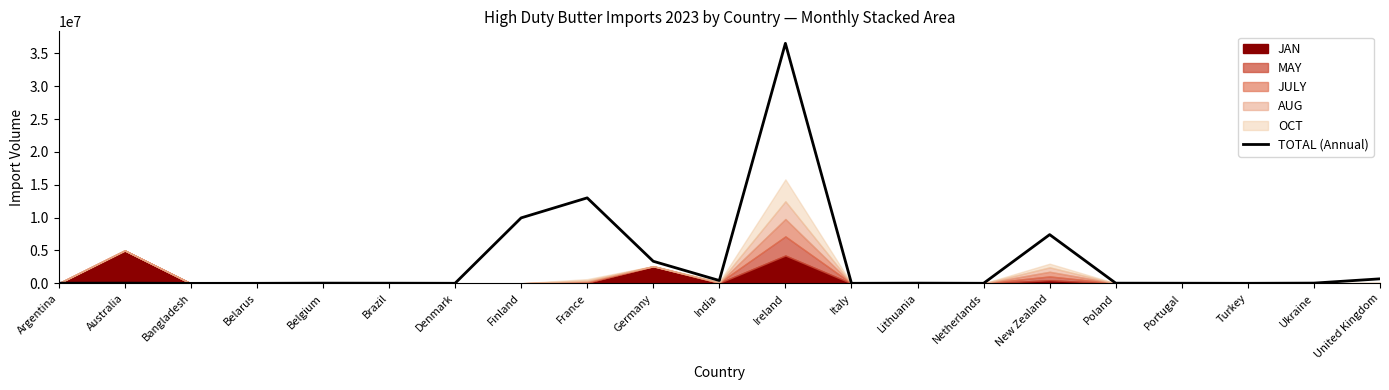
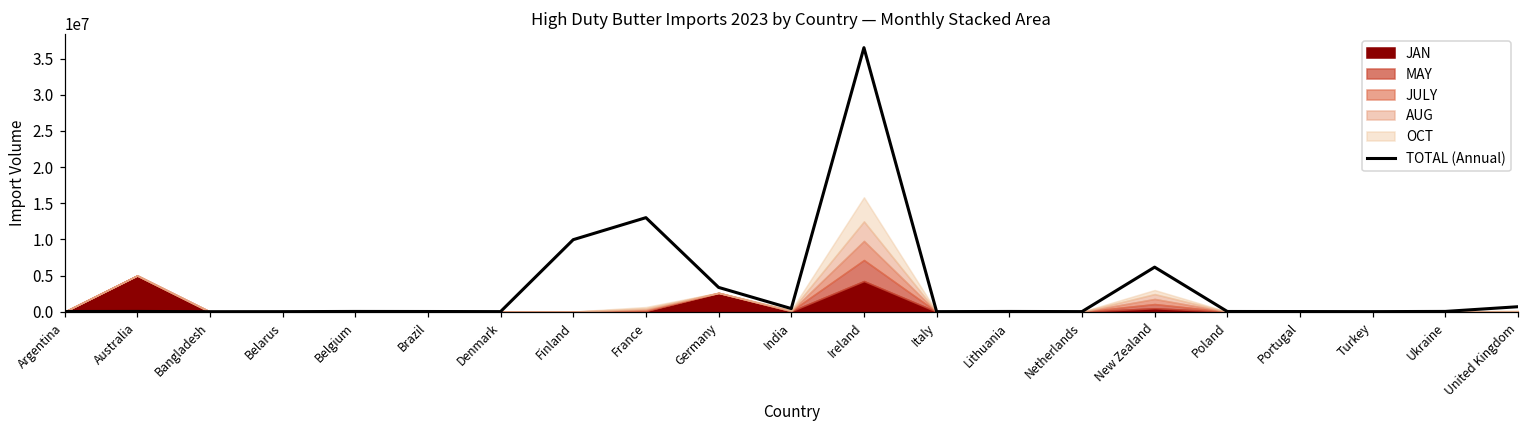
  {
    "TOTAL (Annual)": {
      "Australia": 0,
      "Finland": 10000000,
      "France": 13000000,
      "Germany": 3000000,
      "Ireland": 37000000,
-     "New Zealand": 7000000,
+     "New Zealand": 6000000,
      "United Kingdom": 1000000
    },
    "JAN": {
      "Ireland": 4000000,
      "New Zealand": 0
    }
  }
